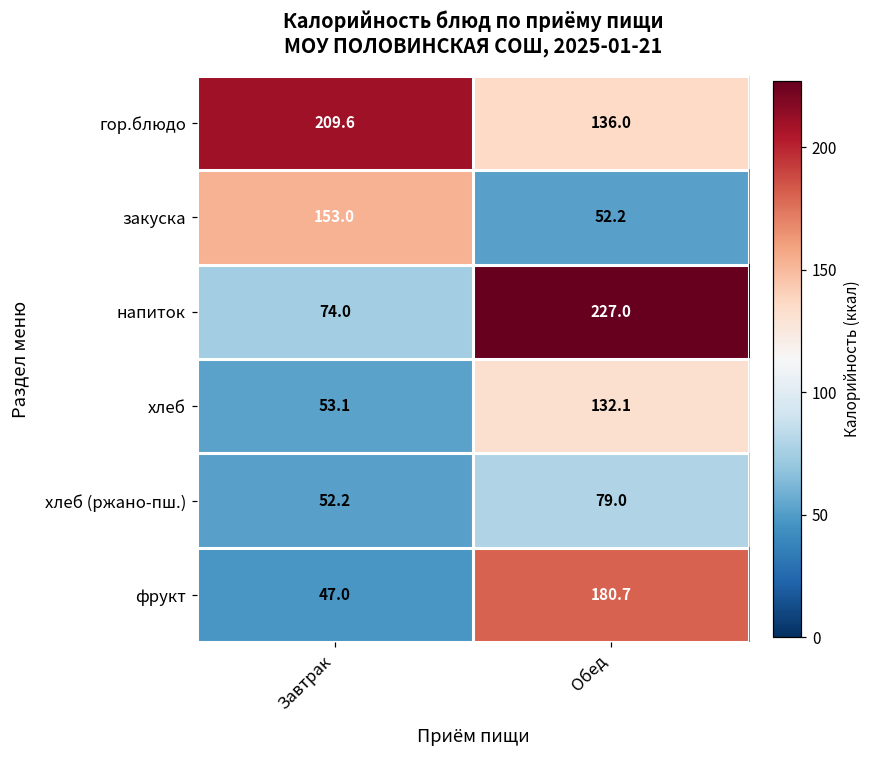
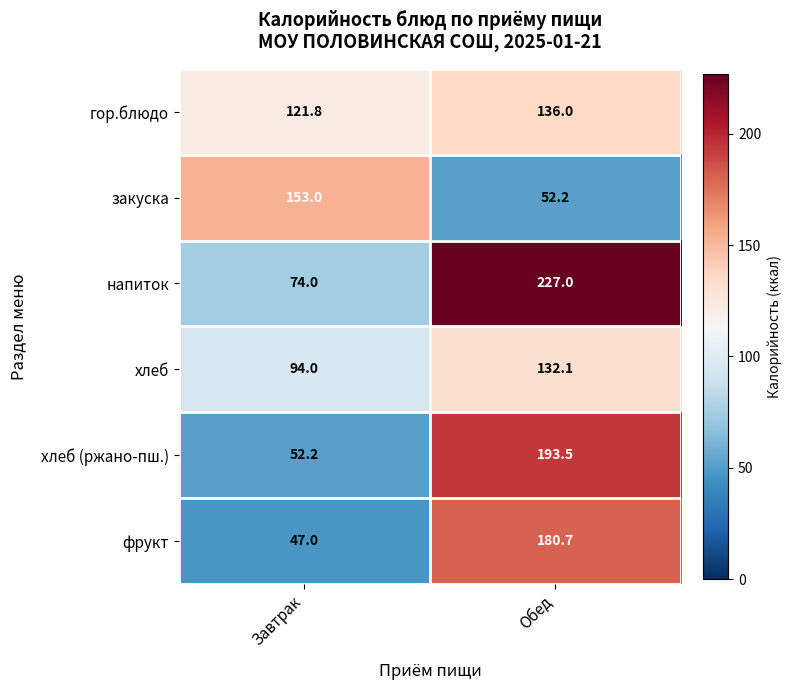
  {
    "гор.блюдо": {
-     "Завтрак": 209.6,
+     "Завтрак": 121.8,
      "Обед": 136.0
    },
    "закуска": {
      "Завтрак": 153.0,
      "Обед": 52.2
    },
    "напиток": {
      "Завтрак": 74.0,
      "Обед": 227.0
    },
    "хлеб": {
-     "Завтрак": 53.1,
+     "Завтрак": 94.0,
      "Обед": 132.1
    },
    "хлеб (ржано-пш.)": {
      "Завтрак": 52.2,
-     "Обед": 79.0
+     "Обед": 193.5
    },
    "фрукт": {
      "Завтрак": 47.0,
      "Обед": 180.7
    }
  }
